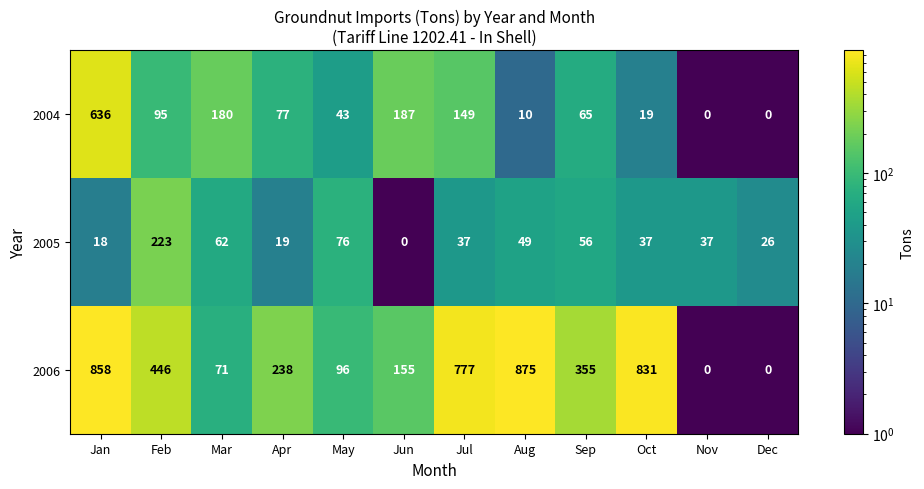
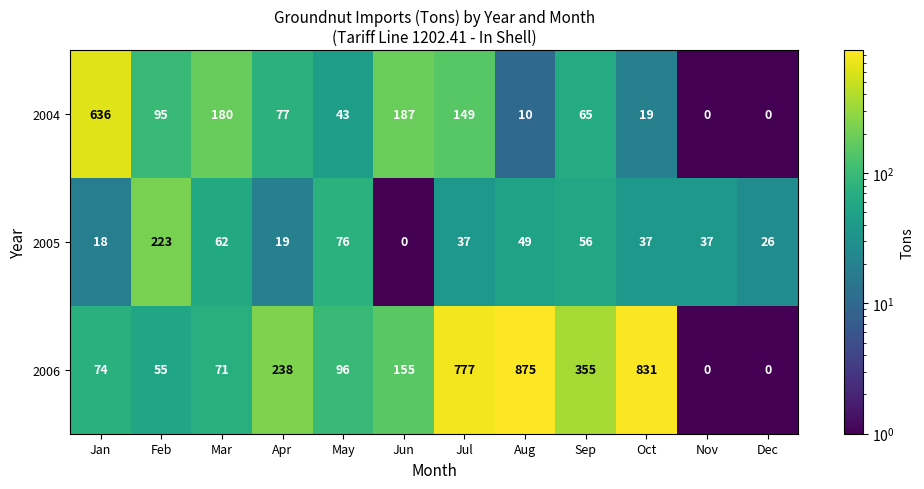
  {
    "2004": {
      "Jan": 636,
      "Feb": 95,
      "Mar": 180,
      "Apr": 77,
      "May": 43,
      "Jun": 187,
      "Jul": 149,
      "Aug": 10,
      "Sep": 65,
      "Oct": 19,
      "Nov": 0,
      "Dec": 0
    },
    "2005": {
      "Jan": 18,
      "Feb": 223,
      "Mar": 62,
      "Apr": 19,
      "May": 76,
      "Jun": 0,
      "Jul": 37,
      "Aug": 49,
      "Sep": 56,
      "Oct": 37,
      "Nov": 37,
      "Dec": 26
    },
    "2006": {
-     "Jan": 858,
-     "Feb": 446,
+     "Jan": 74,
+     "Feb": 55,
      "Mar": 71,
      "Apr": 238,
      "May": 96,
      "Jun": 155,
      "Jul": 777,
      "Aug": 875,
      "Sep": 355,
      "Oct": 831,
      "Nov": 0,
      "Dec": 0
    }
  }
